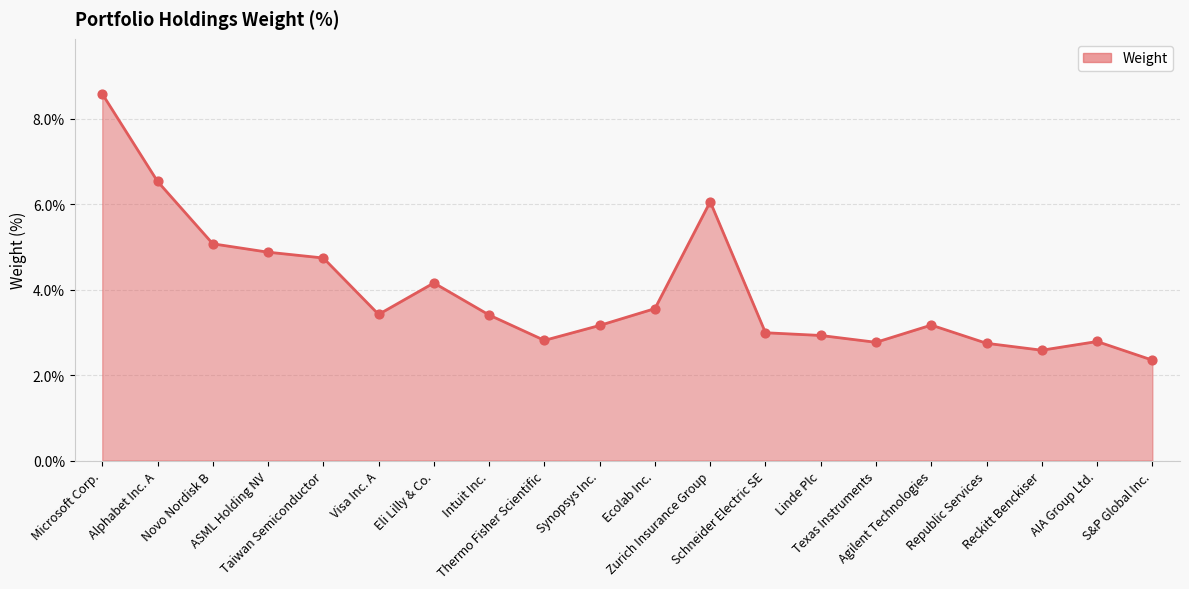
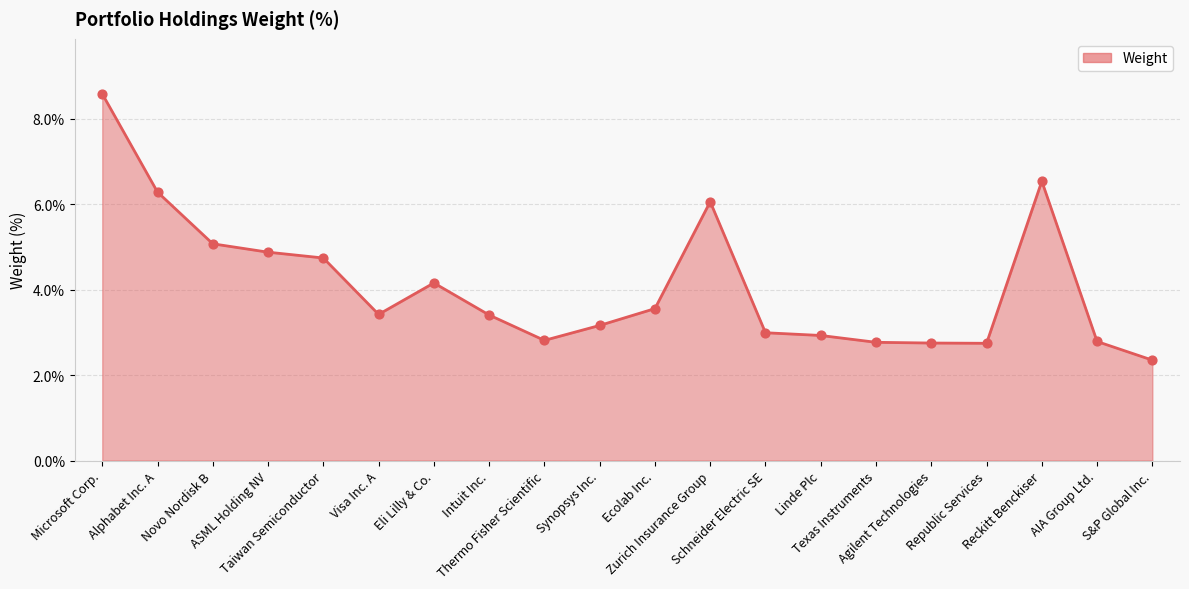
  {
    "Microsoft Corp.": "8.6%",
-   "Alphabet Inc. A": "6.5%",
+   "Alphabet Inc. A": "6.3%",
    "Novo Nordisk B": "5.1%",
    "ASML Holding NV": "4.9%",
    "Taiwan Semiconductor": "4.7%",
    "Visa Inc. A": "3.4%",
    "Eli Lilly & Co.": "4.2%",
    "Intuit Inc.": "3.4%",
    "Thermo Fisher Scientific": "2.8%",
    "Synopsys Inc.": "3.2%",
    "Ecolab Inc.": "3.6%",
    "Zurich Insurance Group": "6.1%",
    "Schneider Electric SE": "3.0%",
    "Linde Plc": "2.9%",
    "Texas Instruments": "2.8%",
-   "Agilent Technologies": "3.2%",
+   "Agilent Technologies": "2.8%",
    "Republic Services": "2.7%",
-   "Reckitt Benckiser": "2.6%",
+   "Reckitt Benckiser": "6.5%",
    "AIA Group Ltd.": "2.8%",
    "S&P Global Inc.": "2.4%"
  }
